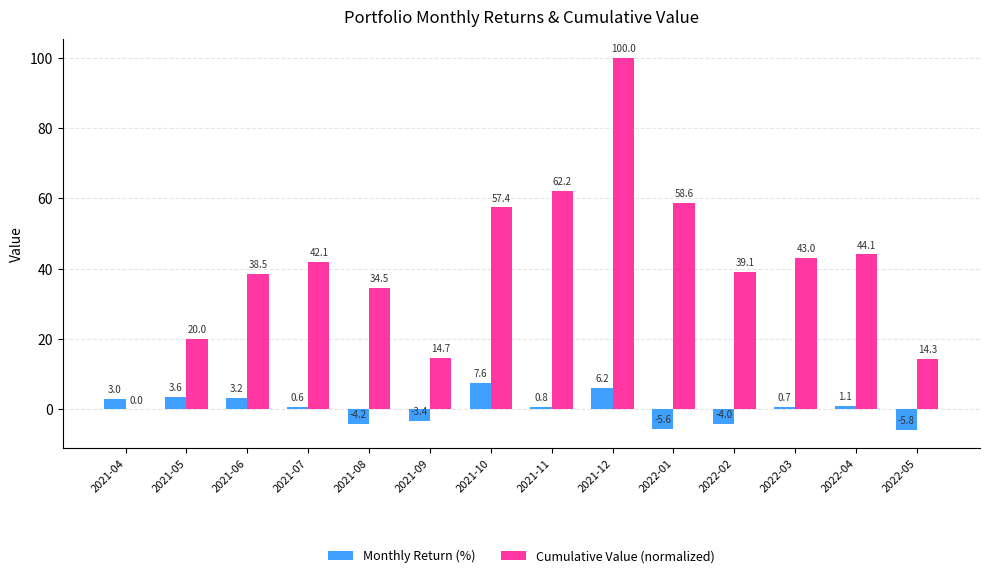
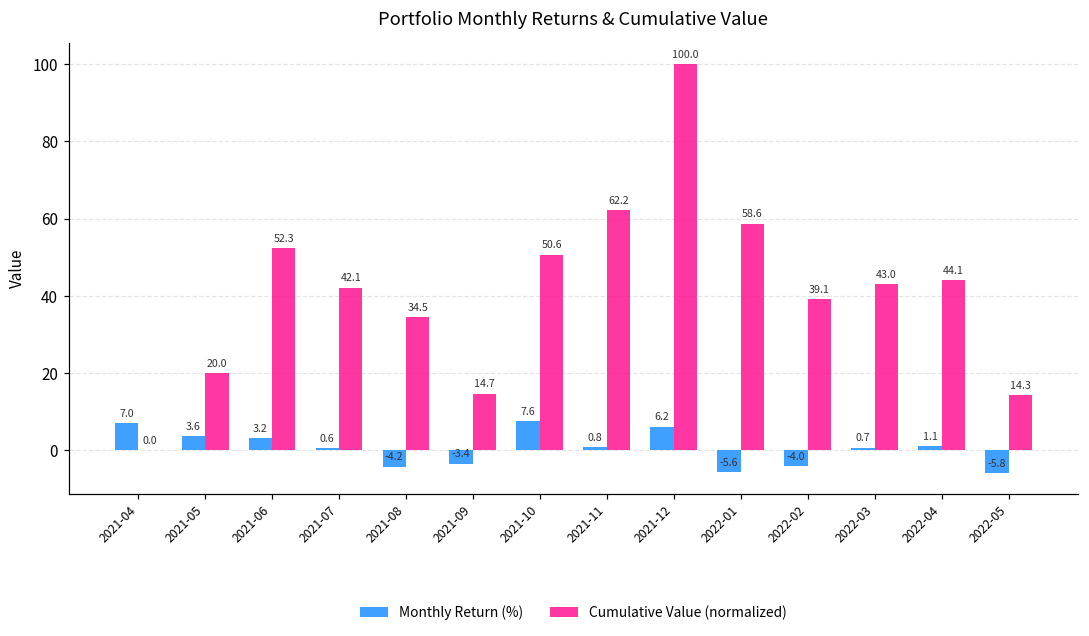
  {
    "Monthly Return (%)": {
-     "2021-04": 3.0,
+     "2021-04": 7.0,
      "2021-05": 3.6,
      "2021-06": 3.2,
      "2021-07": 0.6,
      "2021-08": -4.2,
      "2021-09": -3.4,
      "2021-10": 7.6,
      "2021-11": 0.8,
      "2021-12": 6.2,
      "2022-01": -5.6,
      "2022-02": -4.0,
      "2022-03": 0.7,
      "2022-04": 1.1,
      "2022-05": -5.8
    },
    "Cumulative Value (normalized)": {
      "2021-04": 0.0,
      "2021-05": 20.0,
-     "2021-06": 38.5,
+     "2021-06": 52.3,
      "2021-07": 42.1,
      "2021-08": 34.5,
      "2021-09": 14.7,
-     "2021-10": 57.4,
+     "2021-10": 50.6,
      "2021-11": 62.2,
      "2021-12": 100.0,
      "2022-01": 58.6,
      "2022-02": 39.1,
      "2022-03": 43.0,
      "2022-04": 44.1,
      "2022-05": 14.3
    }
  }
